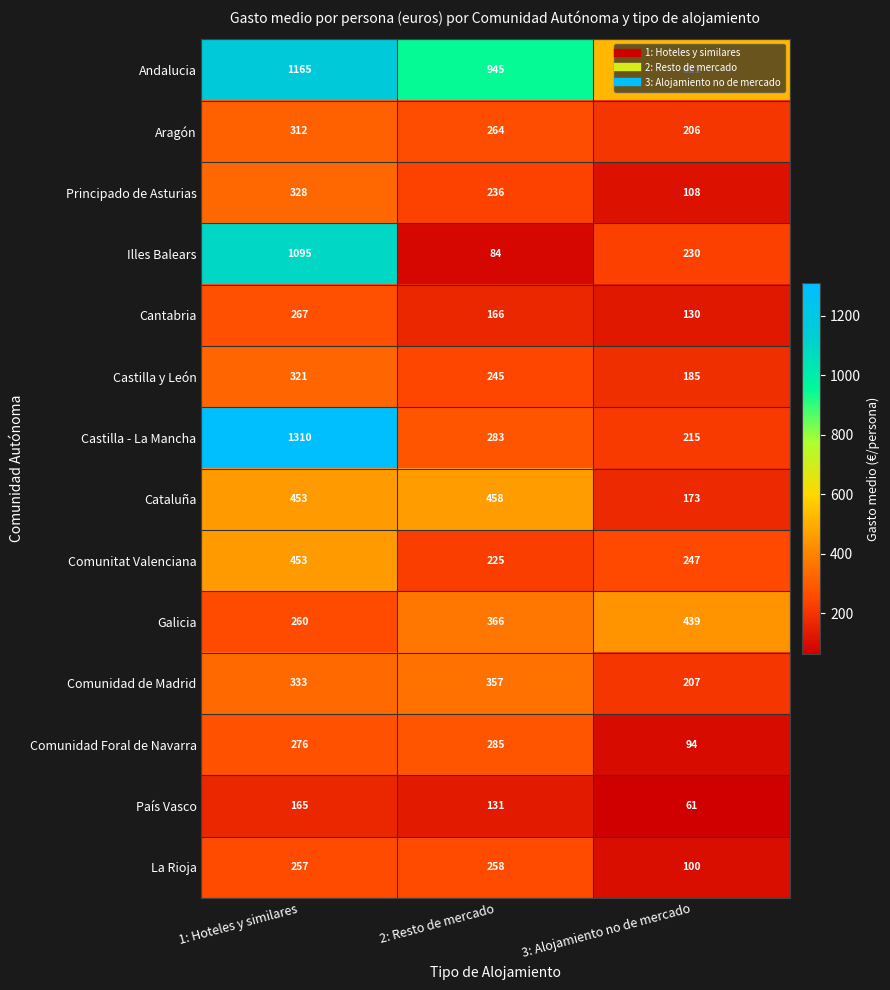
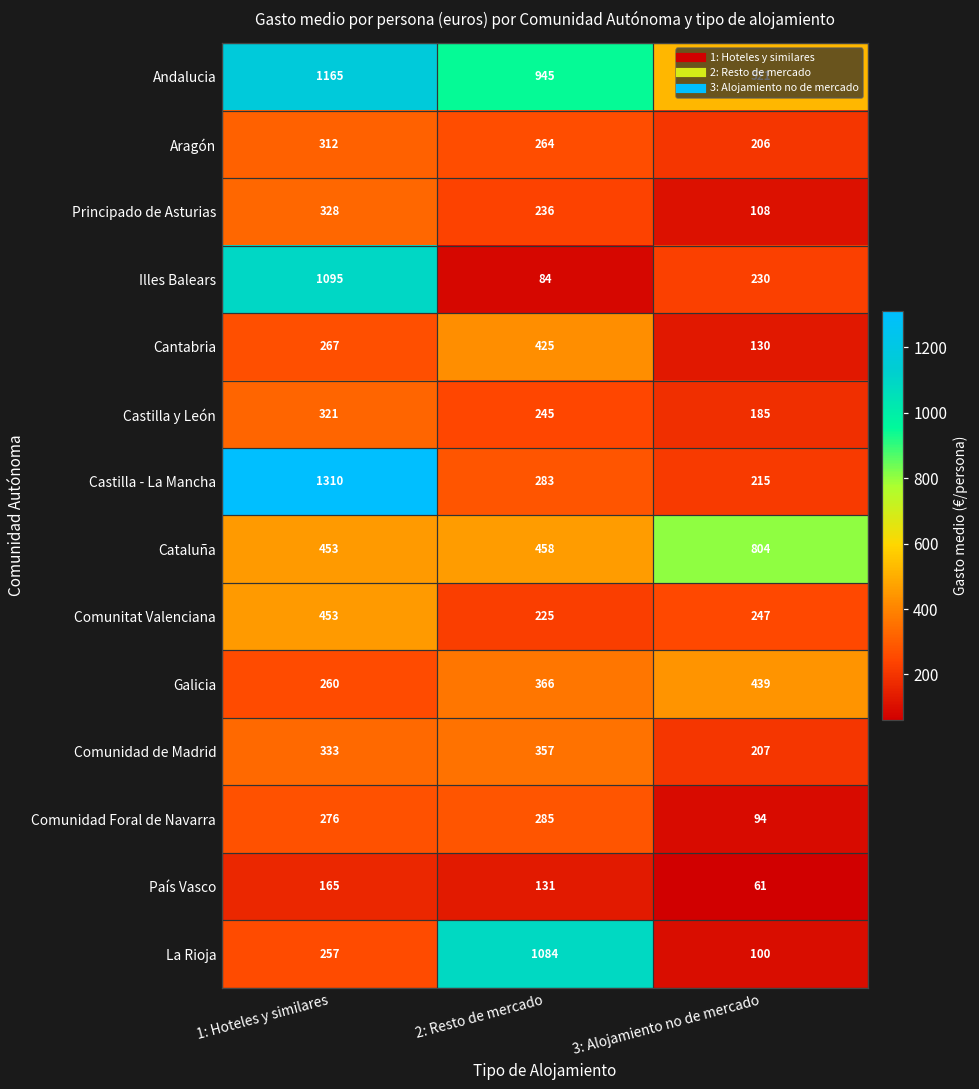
  {
    "Andalucia": {
      "1: Hoteles y similares": 1165,
      "2: Resto de mercado": 945
    },
    "Aragón": {
      "1: Hoteles y similares": 312,
      "2: Resto de mercado": 264,
      "3: Alojamiento no de mercado": 206
    },
    "Principado de Asturias": {
      "1: Hoteles y similares": 328,
      "2: Resto de mercado": 236,
      "3: Alojamiento no de mercado": 108
    },
    "Illes Balears": {
      "1: Hoteles y similares": 1095,
      "2: Resto de mercado": 84,
      "3: Alojamiento no de mercado": 230
    },
    "Cantabria": {
      "1: Hoteles y similares": 267,
-     "2: Resto de mercado": 166,
+     "2: Resto de mercado": 425,
      "3: Alojamiento no de mercado": 130
    },
    "Castilla y León": {
      "1: Hoteles y similares": 321,
      "2: Resto de mercado": 245,
      "3: Alojamiento no de mercado": 185
    },
    "Castilla - La Mancha": {
      "1: Hoteles y similares": 1310,
      "2: Resto de mercado": 283,
      "3: Alojamiento no de mercado": 215
    },
    "Cataluña": {
      "1: Hoteles y similares": 453,
      "2: Resto de mercado": 458,
-     "3: Alojamiento no de mercado": 173
+     "3: Alojamiento no de mercado": 804
    },
    "Comunitat Valenciana": {
      "1: Hoteles y similares": 453,
      "2: Resto de mercado": 225,
      "3: Alojamiento no de mercado": 247
    },
    "Galicia": {
      "1: Hoteles y similares": 260,
      "2: Resto de mercado": 366,
      "3: Alojamiento no de mercado": 439
    },
    "Comunidad de Madrid": {
      "1: Hoteles y similares": 333,
      "2: Resto de mercado": 357,
      "3: Alojamiento no de mercado": 207
    },
    "Comunidad Foral de Navarra": {
      "1: Hoteles y similares": 276,
      "2: Resto de mercado": 285,
      "3: Alojamiento no de mercado": 94
    },
    "País Vasco": {
      "1: Hoteles y similares": 165,
      "2: Resto de mercado": 131,
      "3: Alojamiento no de mercado": 61
    },
    "La Rioja": {
      "1: Hoteles y similares": 257,
-     "2: Resto de mercado": 258,
+     "2: Resto de mercado": 1084,
      "3: Alojamiento no de mercado": 100
    }
  }
